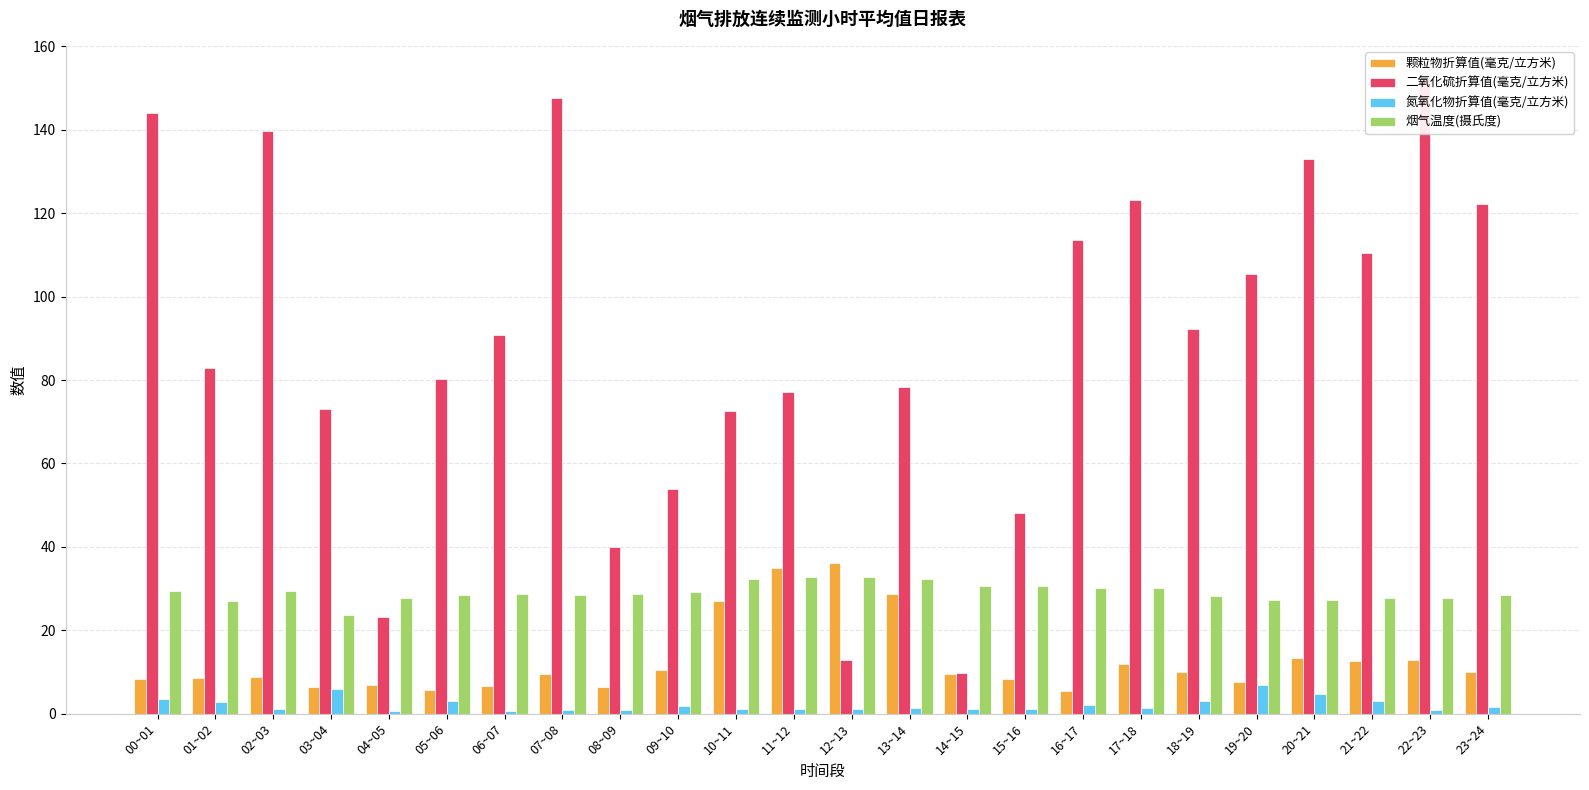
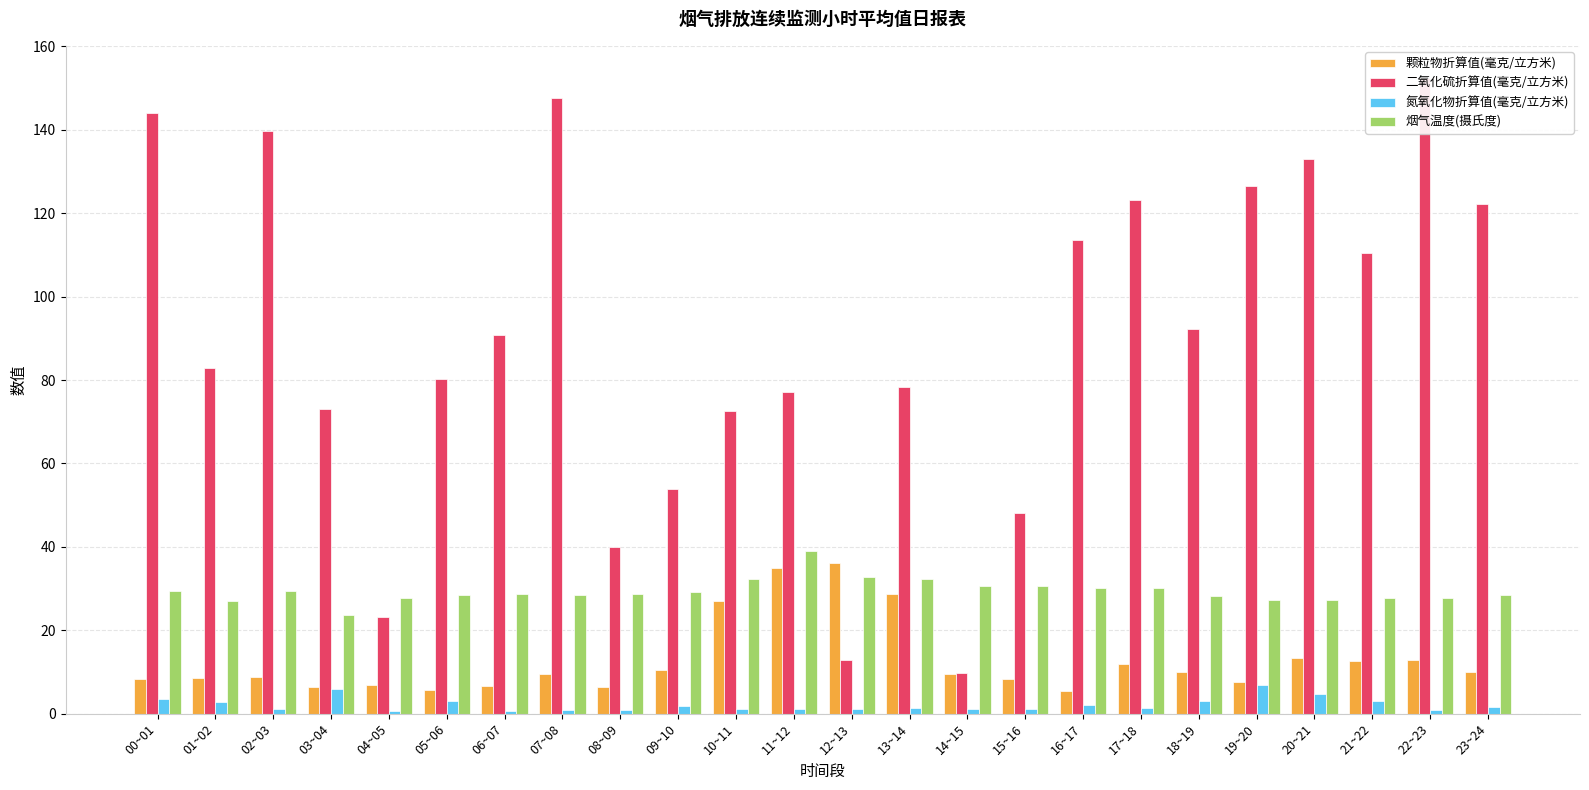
  {
    "颗粒物折算值(毫克/立方米)": {
      "00~01": 8,
      "01~02": 9,
      "02~03": 9,
      "03~04": 6,
      "04~05": 7,
      "05~06": 6,
      "06~07": 7,
      "07~08": 10,
      "08~09": 6,
      "09~10": 10,
      "10~11": 27,
      "11~12": 35,
      "12~13": 36,
      "13~14": 29,
      "14~15": 10,
      "15~16": 8,
      "16~17": 6,
      "17~18": 12,
      "18~19": 10,
      "19~20": 8,
      "20~21": 13,
      "21~22": 13,
      "22~23": 13,
      "23~24": 10
    },
    "二氧化硫折算值(毫克/立方米)": {
      "00~01": 144,
      "01~02": 83,
      "02~03": 140,
      "03~04": 73,
      "04~05": 23,
      "05~06": 80,
      "06~07": 91,
      "07~08": 148,
      "08~09": 40,
      "09~10": 54,
      "10~11": 73,
      "11~12": 77,
      "12~13": 13,
      "13~14": 78,
      "14~15": 10,
      "15~16": 48,
      "16~17": 114,
      "17~18": 123,
      "18~19": 92,
-     "19~20": 105,
+     "19~20": 127,
      "20~21": 133,
      "21~22": 111,
      "23~24": 122
    },
    "氮氧化物折算值(毫克/立方米)": {
      "00~01": 4,
      "01~02": 3,
      "02~03": 1,
      "03~04": 6,
      "04~05": 1,
      "05~06": 3,
      "06~07": 1,
      "07~08": 1,
      "08~09": 1,
      "09~10": 2,
      "10~11": 1,
      "11~12": 1,
      "12~13": 1,
      "13~14": 1,
      "14~15": 1,
      "15~16": 1,
      "16~17": 2,
      "17~18": 1,
      "18~19": 3,
      "19~20": 7,
      "20~21": 5,
      "21~22": 3,
      "22~23": 1,
      "23~24": 2
    },
    "烟气温度(摄氏度)": {
      "00~01": 29,
      "01~02": 27,
      "02~03": 29,
      "03~04": 24,
      "04~05": 28,
      "05~06": 28,
      "06~07": 29,
      "07~08": 28,
      "08~09": 29,
      "09~10": 29,
      "10~11": 32,
-     "11~12": 33,
+     "11~12": 39,
      "12~13": 33,
      "13~14": 32,
      "14~15": 31,
      "15~16": 31,
      "16~17": 30,
      "17~18": 30,
      "18~19": 28,
      "19~20": 27,
      "20~21": 27,
      "21~22": 28,
      "22~23": 28,
      "23~24": 29
    }
  }
